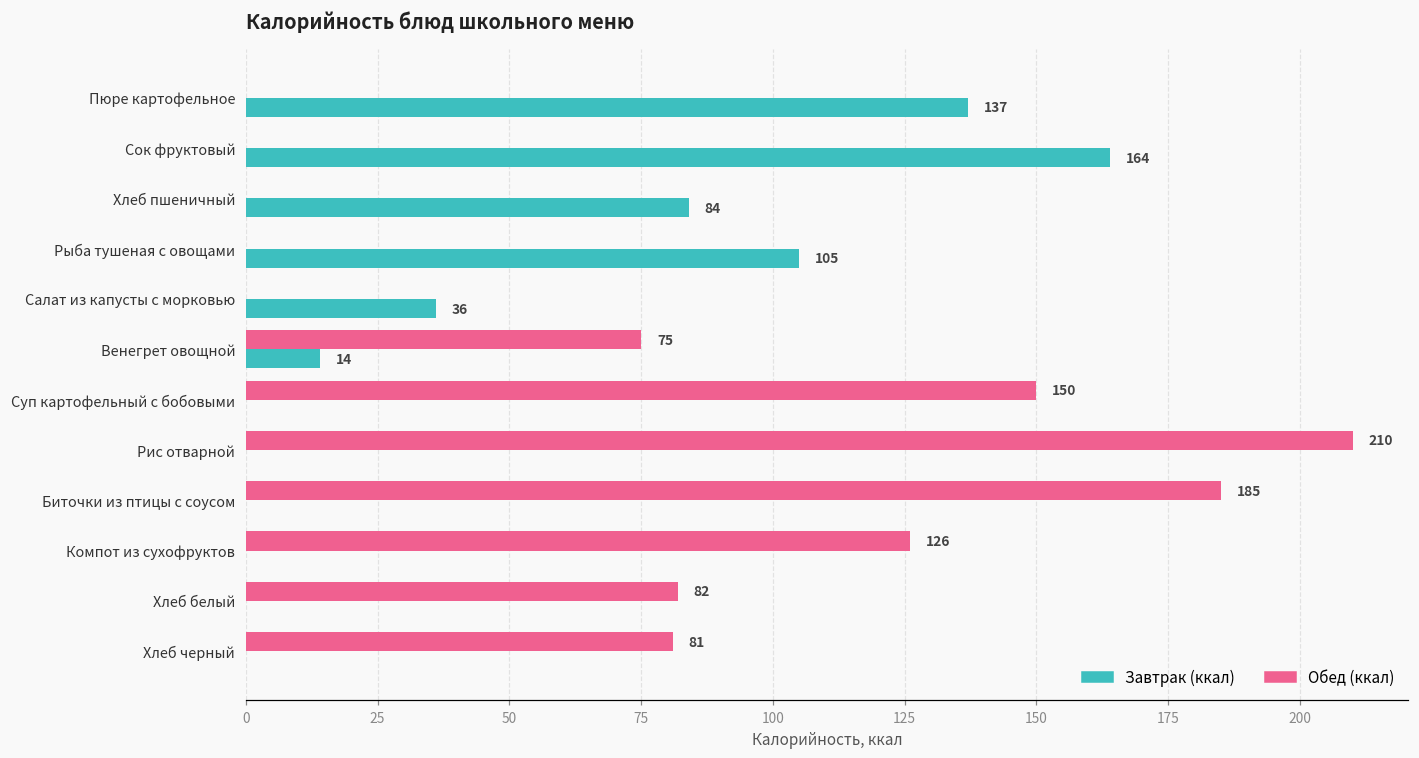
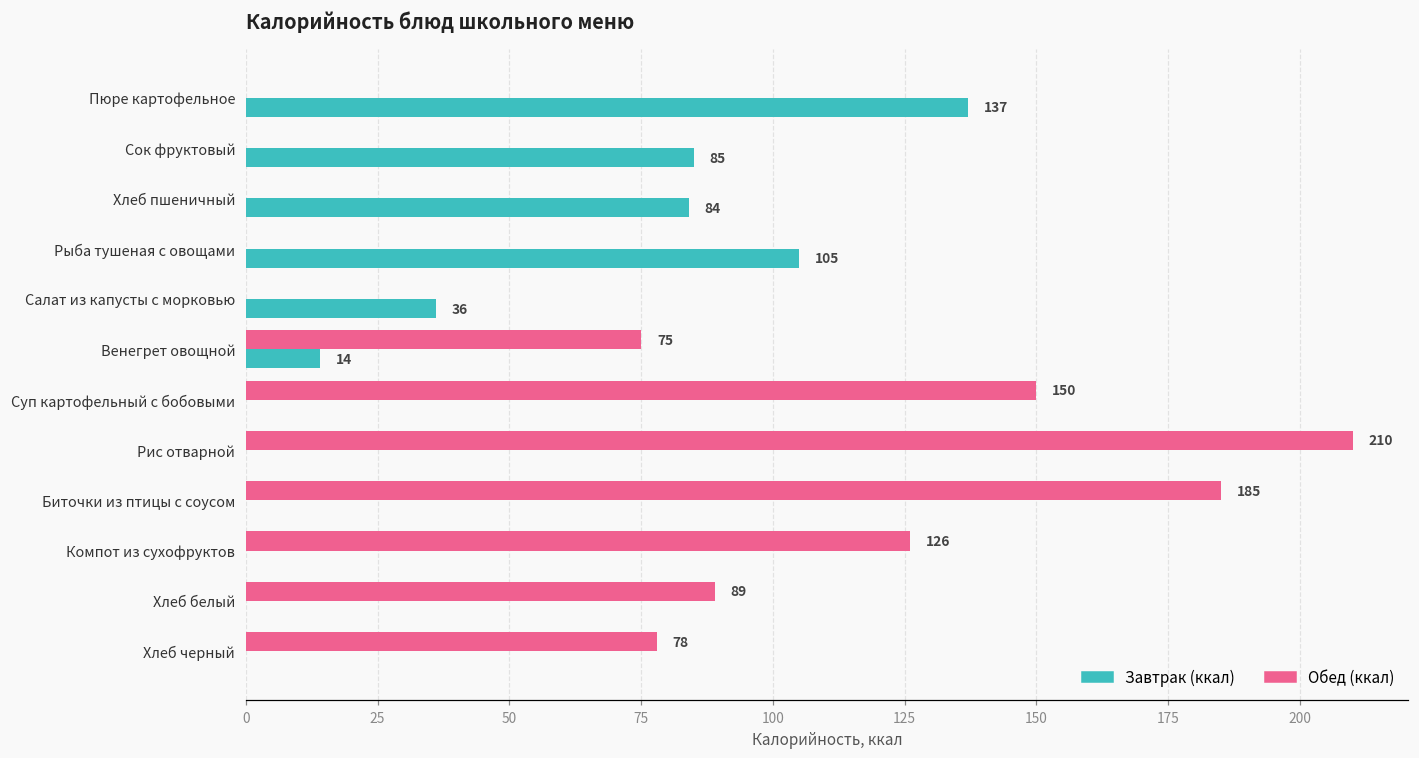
  {
    "Завтрак (ккал)": {
      "Пюре картофельное": 137,
-     "Сок фруктовый": 164,
+     "Сок фруктовый": 85,
      "Хлеб пшеничный": 84,
      "Рыба тушеная с овощами": 105,
      "Салат из капусты с морковью": 36,
      "Венегрет овощной": 14
    },
    "Обед (ккал)": {
      "Венегрет овощной": 75,
      "Суп картофельный с бобовыми": 150,
      "Рис отварной": 210,
      "Биточки из птицы с соусом": 185,
      "Компот из сухофруктов": 126,
-     "Хлеб белый": 82,
-     "Хлеб черный": 81
+     "Хлеб белый": 89,
+     "Хлеб черный": 78
    }
  }
